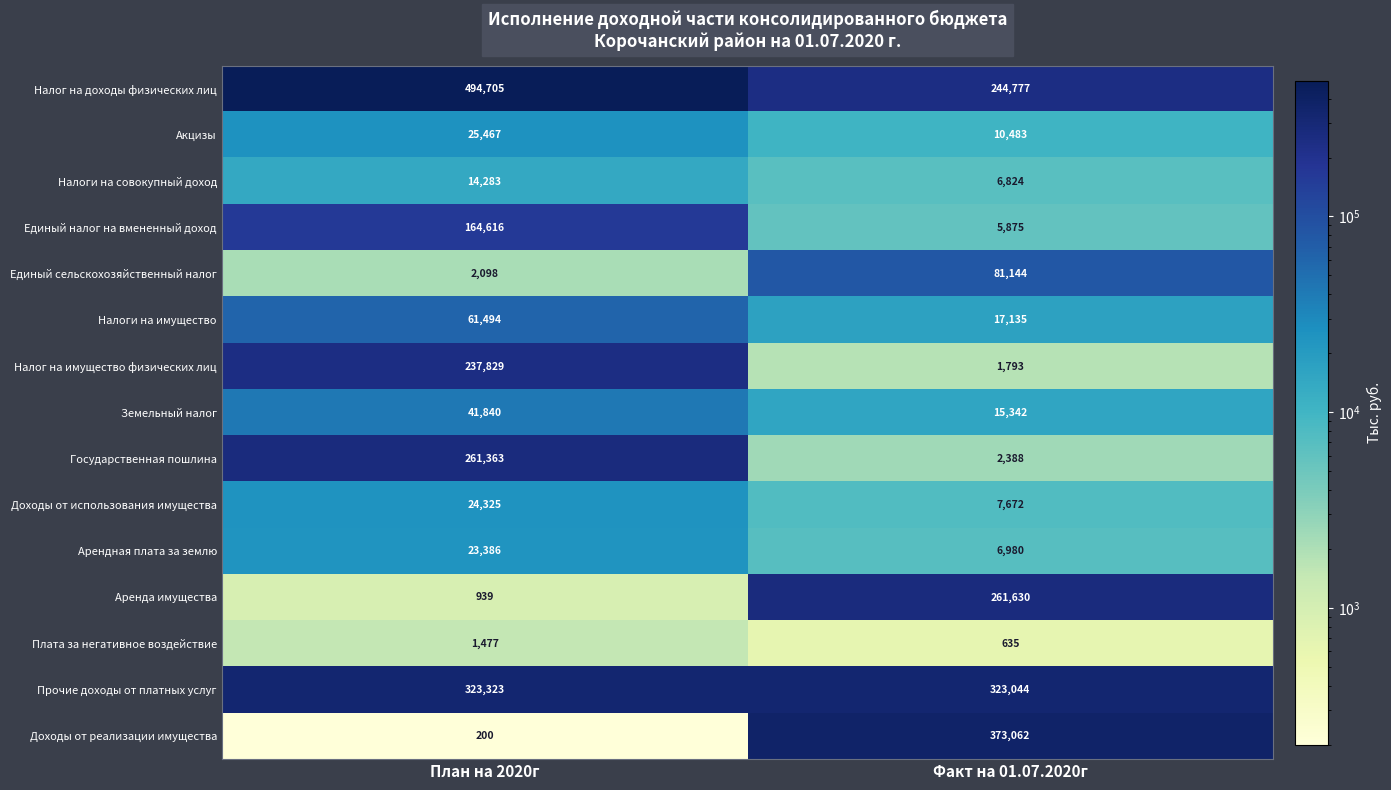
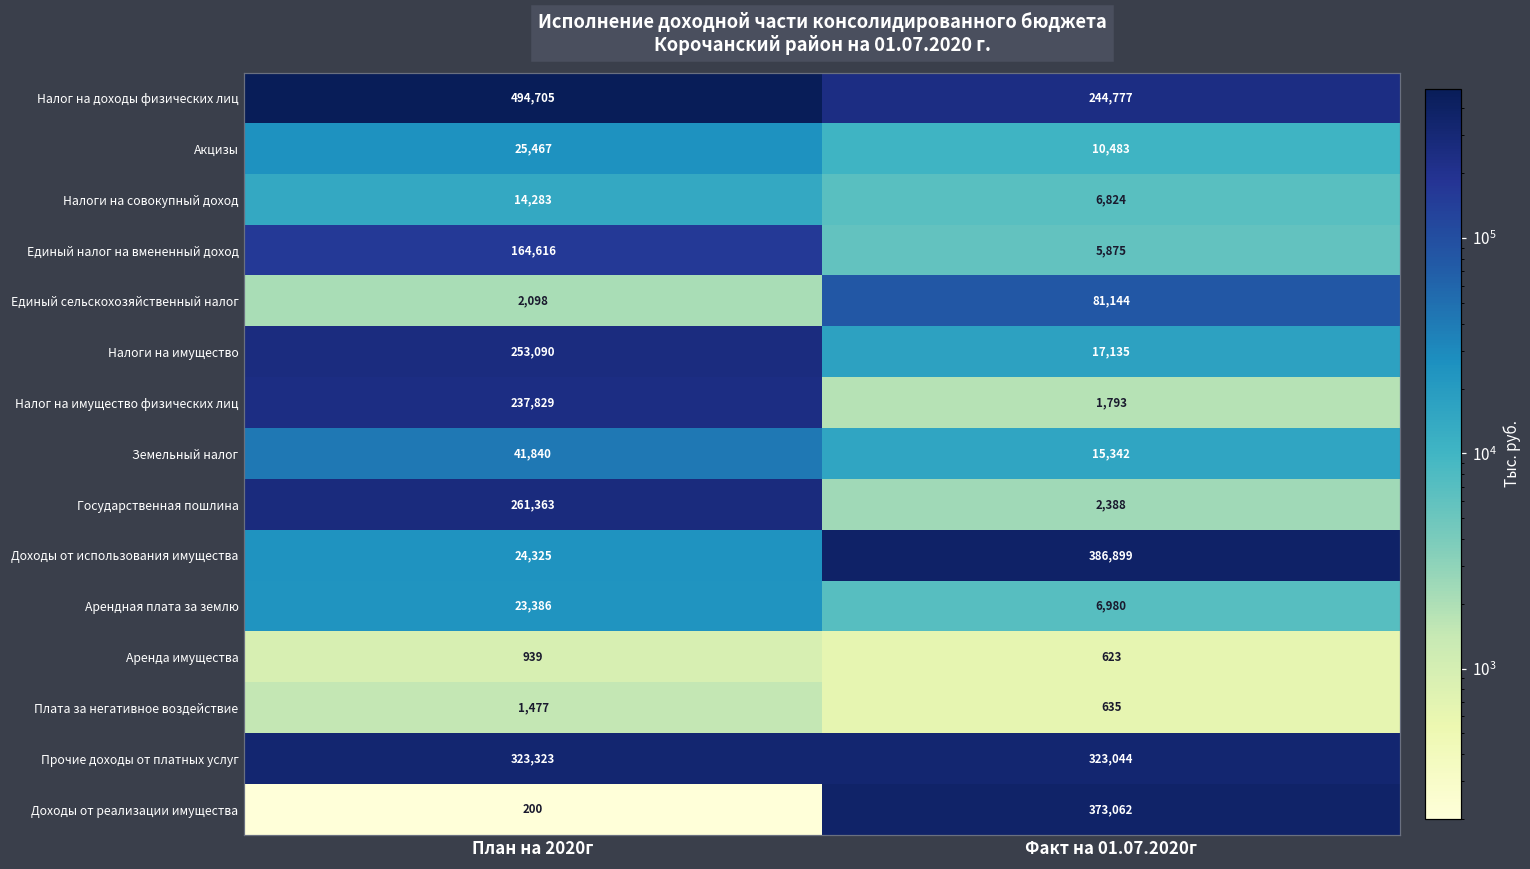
  {
    "Налог на доходы физических лиц": {
      "План на 2020г": "494,705",
      "Факт на 01.07.2020г": "244,777"
    },
    "Акцизы": {
      "План на 2020г": "25,467",
      "Факт на 01.07.2020г": "10,483"
    },
    "Налоги на совокупный доход": {
      "План на 2020г": "14,283",
      "Факт на 01.07.2020г": "6,824"
    },
    "Единый налог на вмененный доход": {
      "План на 2020г": "164,616",
      "Факт на 01.07.2020г": "5,875"
    },
    "Единый сельскохозяйственный налог": {
      "План на 2020г": "2,098",
      "Факт на 01.07.2020г": "81,144"
    },
    "Налоги на имущество": {
-     "План на 2020г": "61,494",
+     "План на 2020г": "253,090",
      "Факт на 01.07.2020г": "17,135"
    },
    "Налог на имущество физических лиц": {
      "План на 2020г": "237,829",
      "Факт на 01.07.2020г": "1,793"
    },
    "Земельный налог": {
      "План на 2020г": "41,840",
      "Факт на 01.07.2020г": "15,342"
    },
    "Государственная пошлина": {
      "План на 2020г": "261,363",
      "Факт на 01.07.2020г": "2,388"
    },
    "Доходы от использования имущества": {
      "План на 2020г": "24,325",
-     "Факт на 01.07.2020г": "7,672"
+     "Факт на 01.07.2020г": "386,899"
    },
    "Арендная плата за землю": {
      "План на 2020г": "23,386",
      "Факт на 01.07.2020г": "6,980"
    },
    "Аренда имущества": {
      "План на 2020г": "939",
-     "Факт на 01.07.2020г": "261,630"
+     "Факт на 01.07.2020г": "623"
    },
    "Плата за негативное воздействие": {
      "План на 2020г": "1,477",
      "Факт на 01.07.2020г": "635"
    },
    "Прочие доходы от платных услуг": {
      "План на 2020г": "323,323",
      "Факт на 01.07.2020г": "323,044"
    },
    "Доходы от реализации имущества": {
      "План на 2020г": "200",
      "Факт на 01.07.2020г": "373,062"
    }
  }
